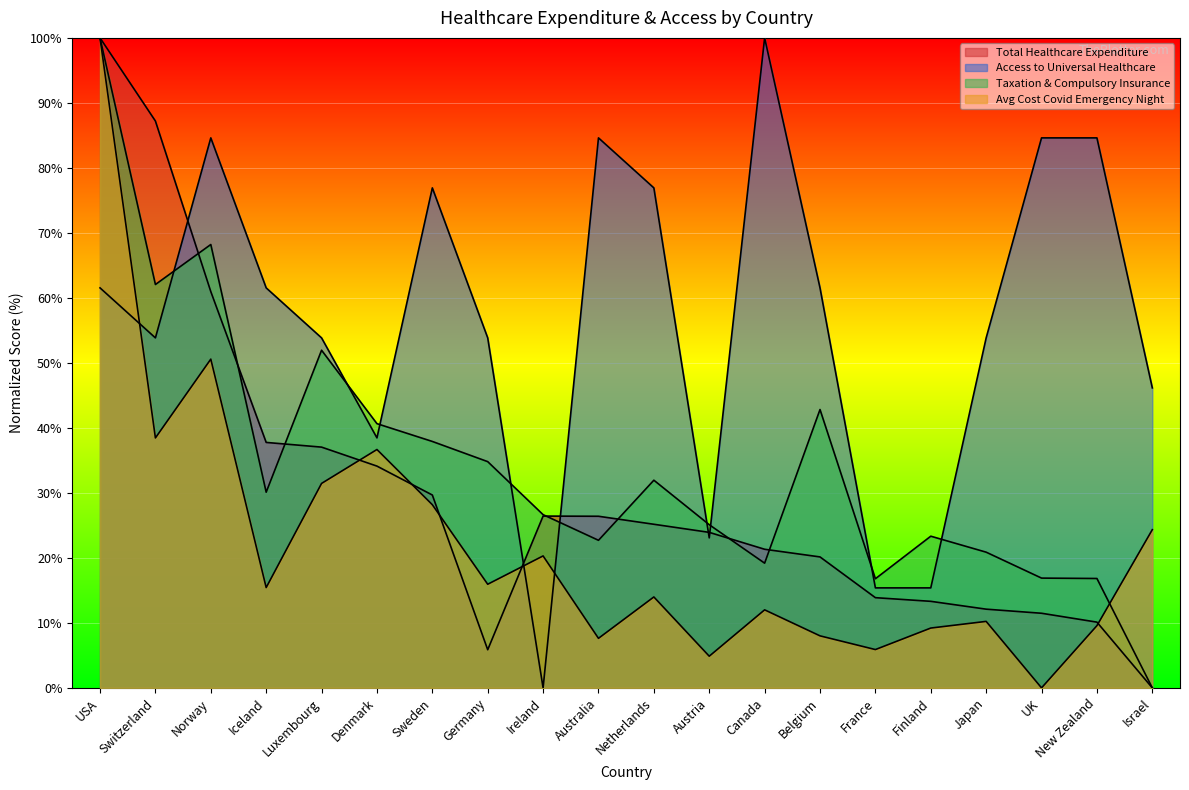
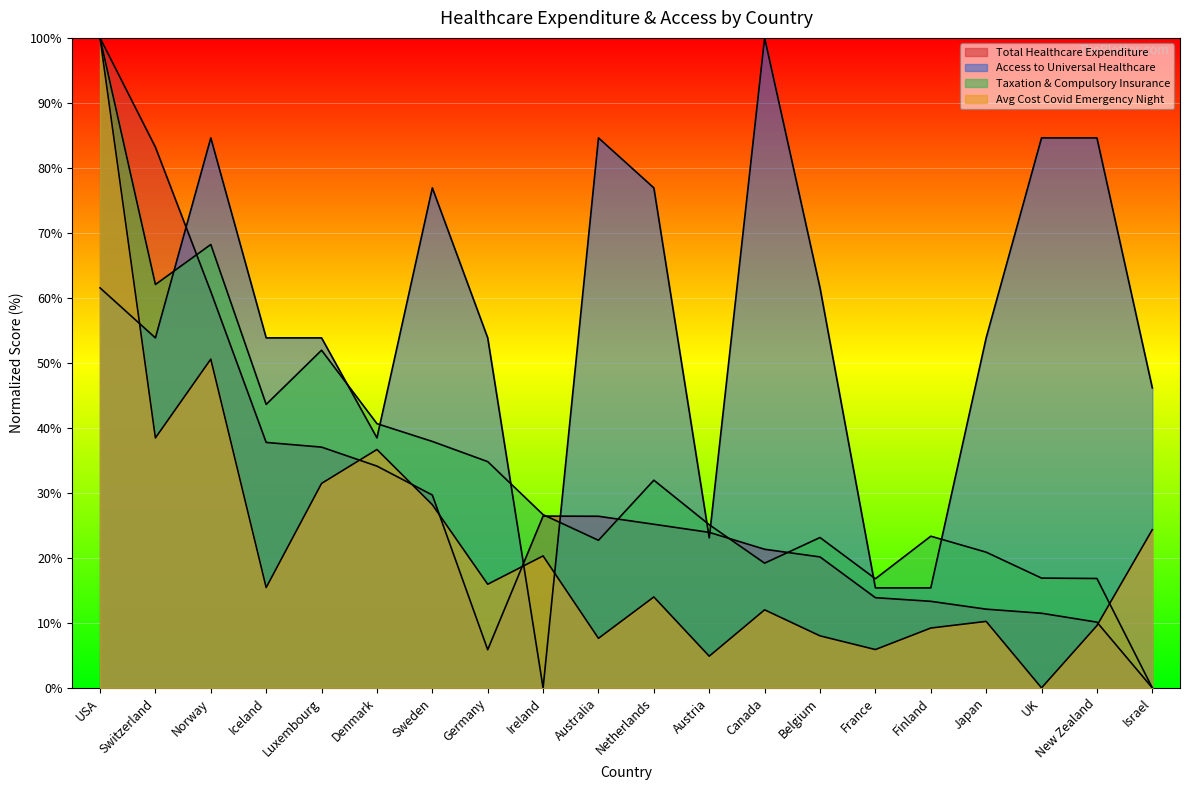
  {
    "Total Healthcare Expenditure": {
-     "Switzerland": "87%",
+     "Switzerland": "83%",
      "Norway": "61%",
      "Iceland": "38%",
      "Luxembourg": "37%",
      "Denmark": "34%",
      "Sweden": "30%",
      "Germany": "6%",
      "Australia": "26%",
      "Netherlands": "25%",
      "Austria": "24%",
      "Canada": "21%",
      "Belgium": "20%",
      "France": "14%",
      "Finland": "13%",
      "Japan": "12%",
      "UK": "11%",
      "New Zealand": "10%"
    },
    "Access to Universal Healthcare": {
      "USA": "62%",
      "Switzerland": "54%",
      "Norway": "85%",
-     "Iceland": "62%",
+     "Iceland": "54%",
      "Luxembourg": "54%",
      "Denmark": "38%",
      "Sweden": "77%",
      "Germany": "54%",
      "Ireland": "0%",
      "Australia": "85%",
      "Netherlands": "77%",
      "Austria": "23%",
      "Canada": "100%",
      "Belgium": "62%",
      "France": "15%",
      "Finland": "15%",
      "Japan": "54%",
      "UK": "85%",
      "New Zealand": "85%",
      "Israel": "46%"
    },
    "Taxation & Compulsory Insurance": {
      "Switzerland": "62%",
      "Norway": "68%",
-     "Iceland": "30%",
+     "Iceland": "44%",
      "Luxembourg": "52%",
      "Denmark": "41%",
      "Sweden": "38%",
      "Germany": "35%",
      "Australia": "23%",
      "Netherlands": "32%",
      "Austria": "25%",
      "Canada": "19%",
-     "Belgium": "43%",
+     "Belgium": "23%",
      "France": "17%",
      "Finland": "23%",
      "Japan": "21%",
      "UK": "17%",
      "New Zealand": "17%"
    },
    "Avg Cost Covid Emergency Night": {
      "Switzerland": "38%",
      "Norway": "51%",
      "Iceland": "15%",
      "Luxembourg": "31%",
      "Denmark": "37%",
      "Sweden": "28%",
      "Germany": "16%",
      "Ireland": "20%",
      "Australia": "8%",
      "Netherlands": "14%",
      "Austria": "5%",
      "Canada": "12%",
      "Belgium": "8%",
      "France": "6%",
      "Finland": "9%",
      "Japan": "10%",
      "UK": "0%",
      "New Zealand": "10%",
      "Israel": "24%"
    }
  }
